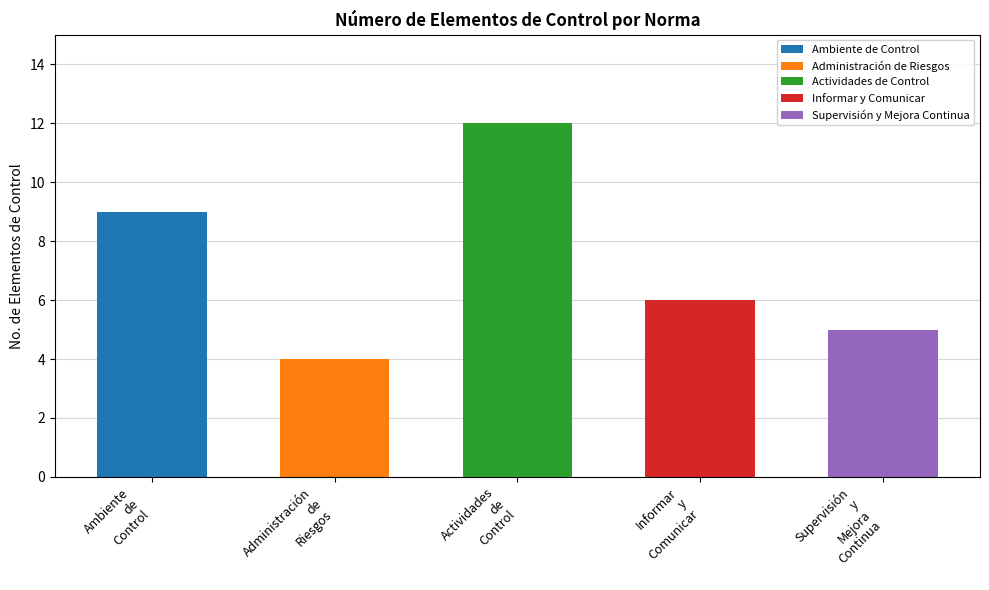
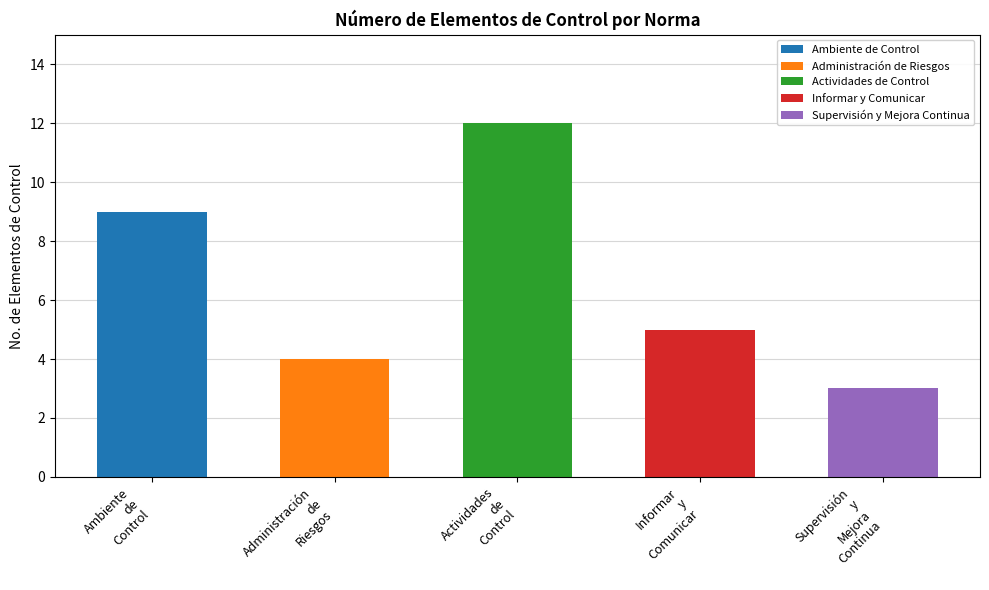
  {
    "Ambiente de Control": 9,
    "Administración de Riesgos": 4,
    "Actividades de Control": 12,
-   "Informar y Comunicar": 6,
-   "Supervisión y Mejora Continua": 5
+   "Informar y Comunicar": 5,
+   "Supervisión y Mejora Continua": 3
  }
